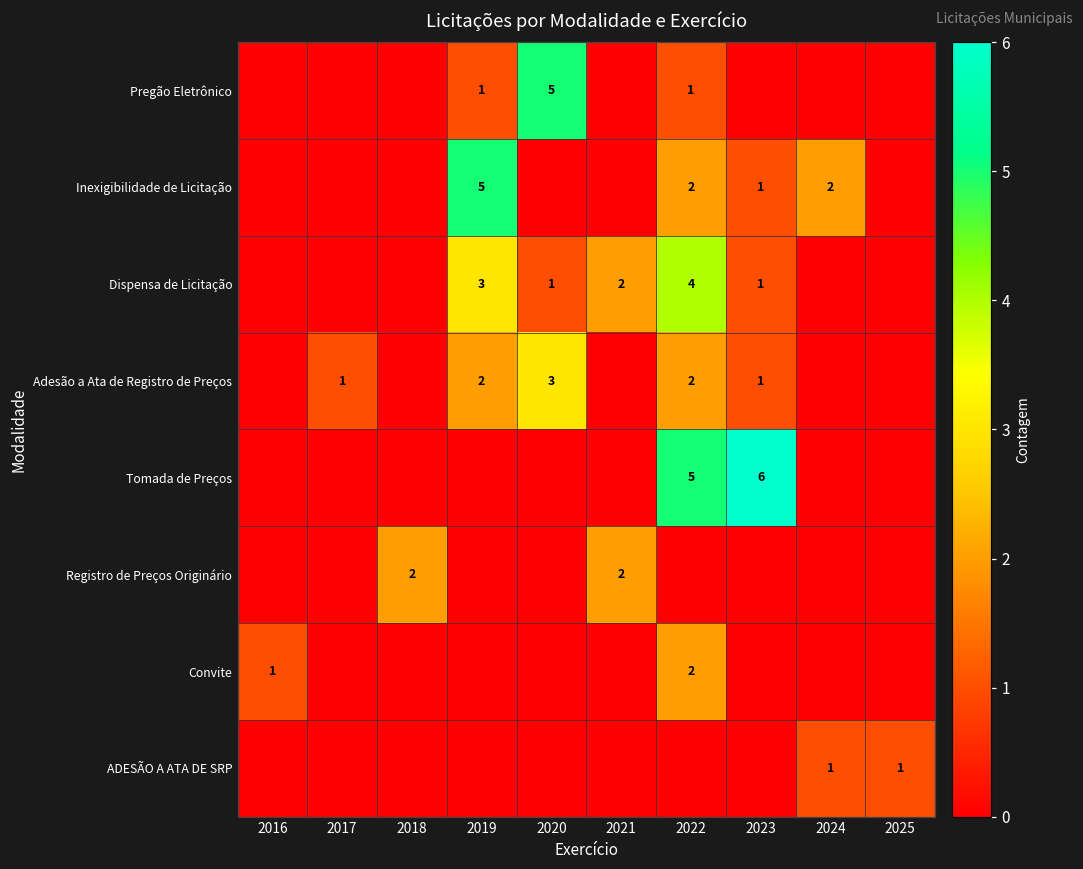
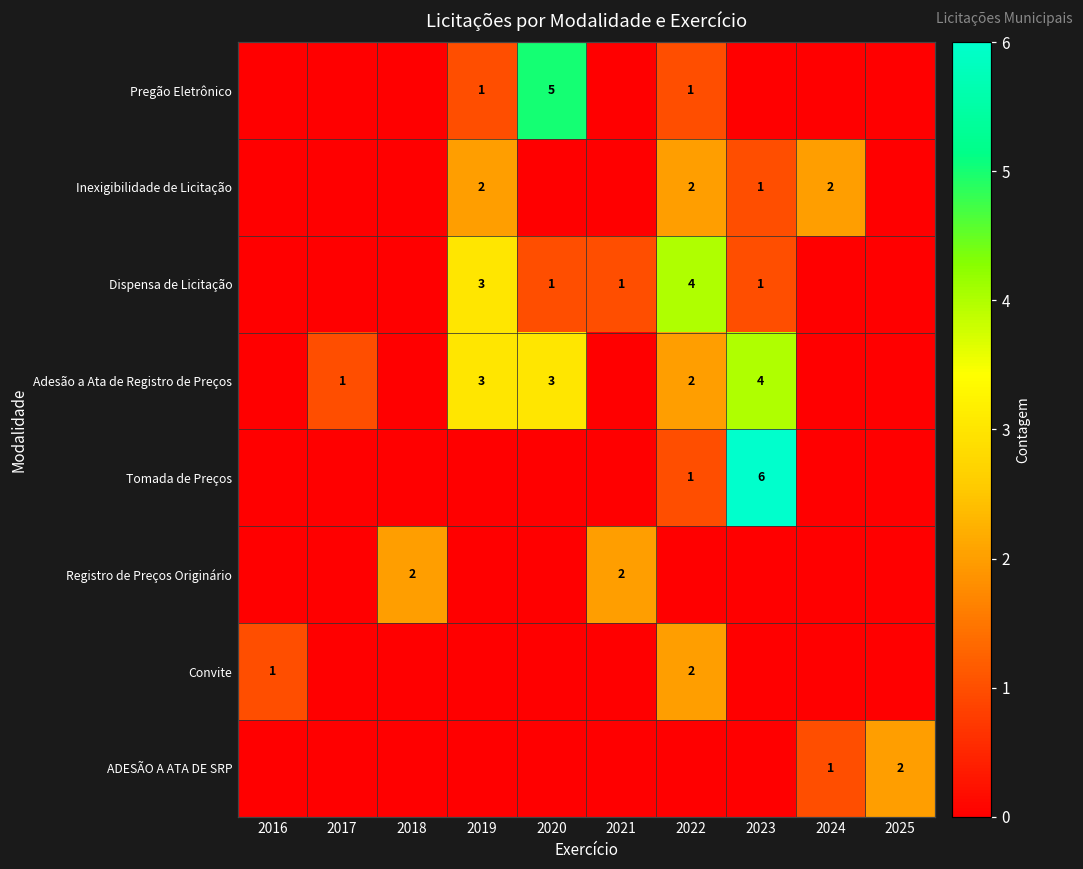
  {
    "Pregão Eletrônico": {
      "2019": 1,
      "2020": 5,
      "2022": 1
    },
    "Inexigibilidade de Licitação": {
-     "2019": 5,
+     "2019": 2,
      "2022": 2,
      "2023": 1,
      "2024": 2
    },
    "Dispensa de Licitação": {
      "2019": 3,
      "2020": 1,
-     "2021": 2,
+     "2021": 1,
      "2022": 4,
      "2023": 1
    },
    "Adesão a Ata de Registro de Preços": {
      "2017": 1,
-     "2019": 2,
+     "2019": 3,
      "2020": 3,
      "2022": 2,
-     "2023": 1
+     "2023": 4
    },
    "Tomada de Preços": {
-     "2022": 5,
+     "2022": 1,
      "2023": 6
    },
    "Registro de Preços Originário": {
      "2018": 2,
      "2021": 2
    },
    "Convite": {
      "2016": 1,
      "2022": 2
    },
    "ADESÃO A ATA DE SRP": {
      "2024": 1,
-     "2025": 1
+     "2025": 2
    }
  }
